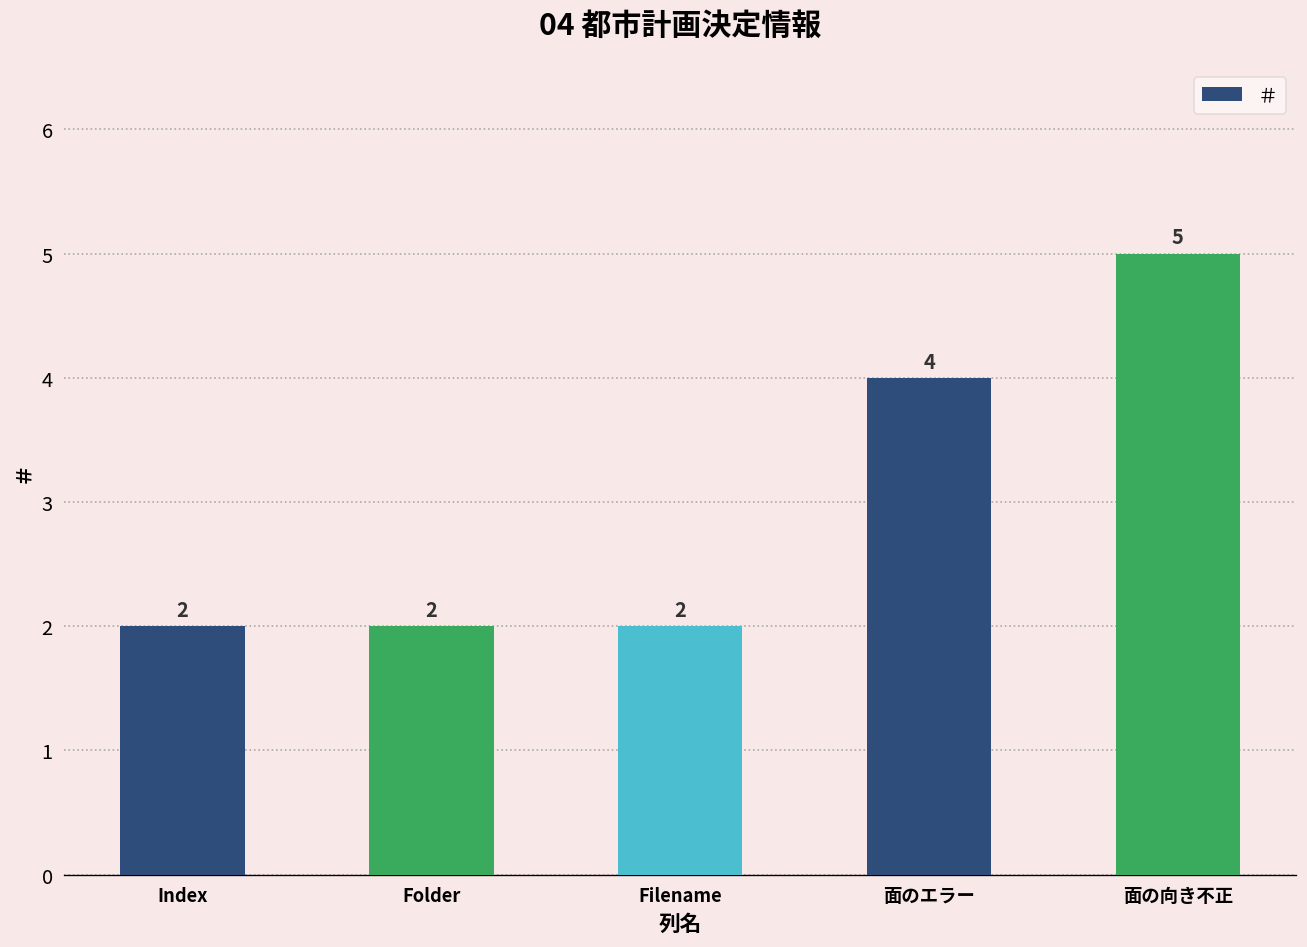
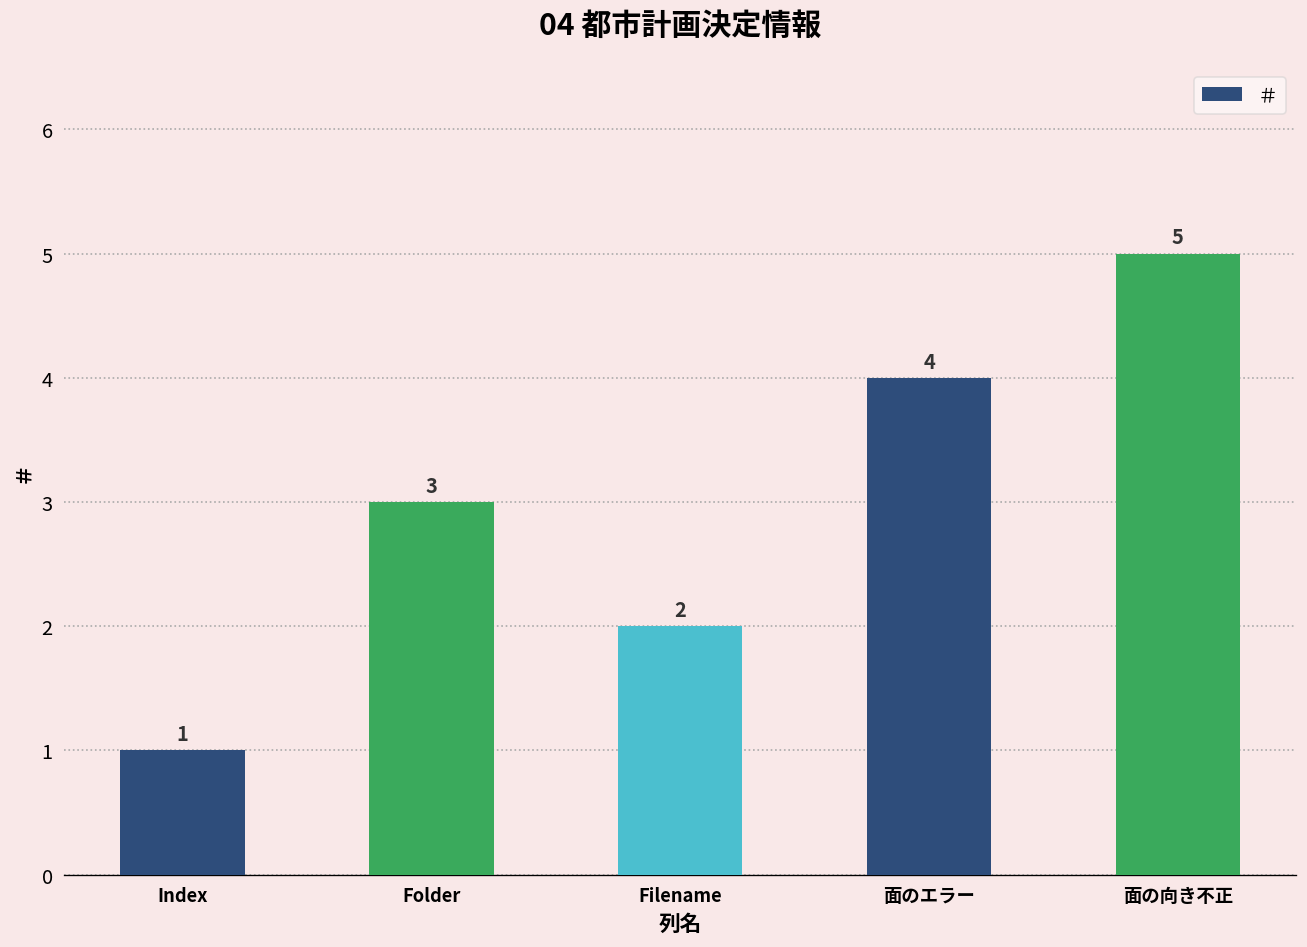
  {
-   "Index": 2,
-   "Folder": 2,
+   "Index": 1,
+   "Folder": 3,
    "Filename": 2,
    "面のエラー": 4,
    "面の向き不正": 5
  }
